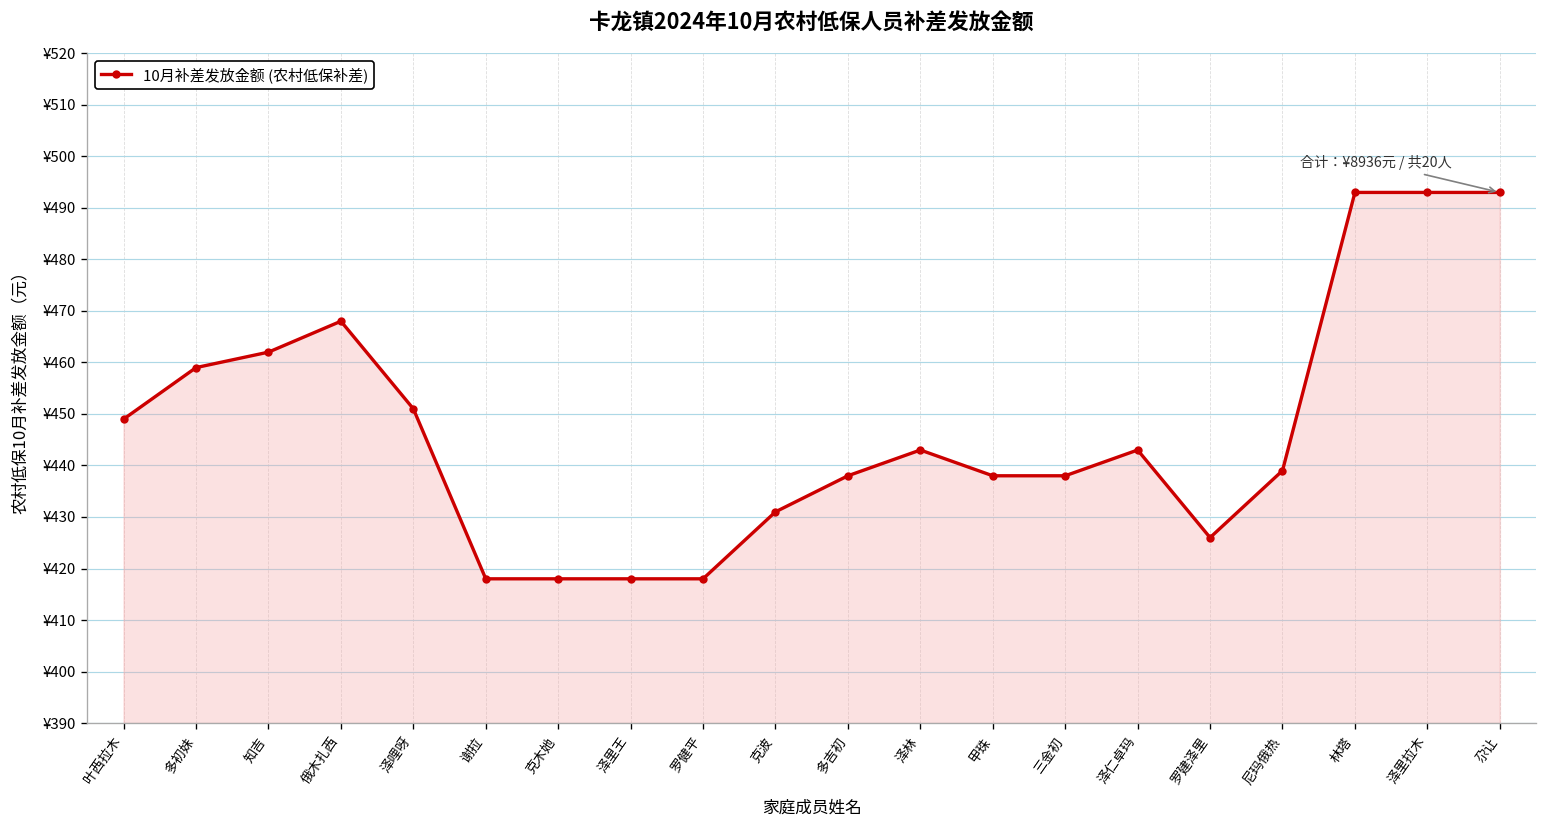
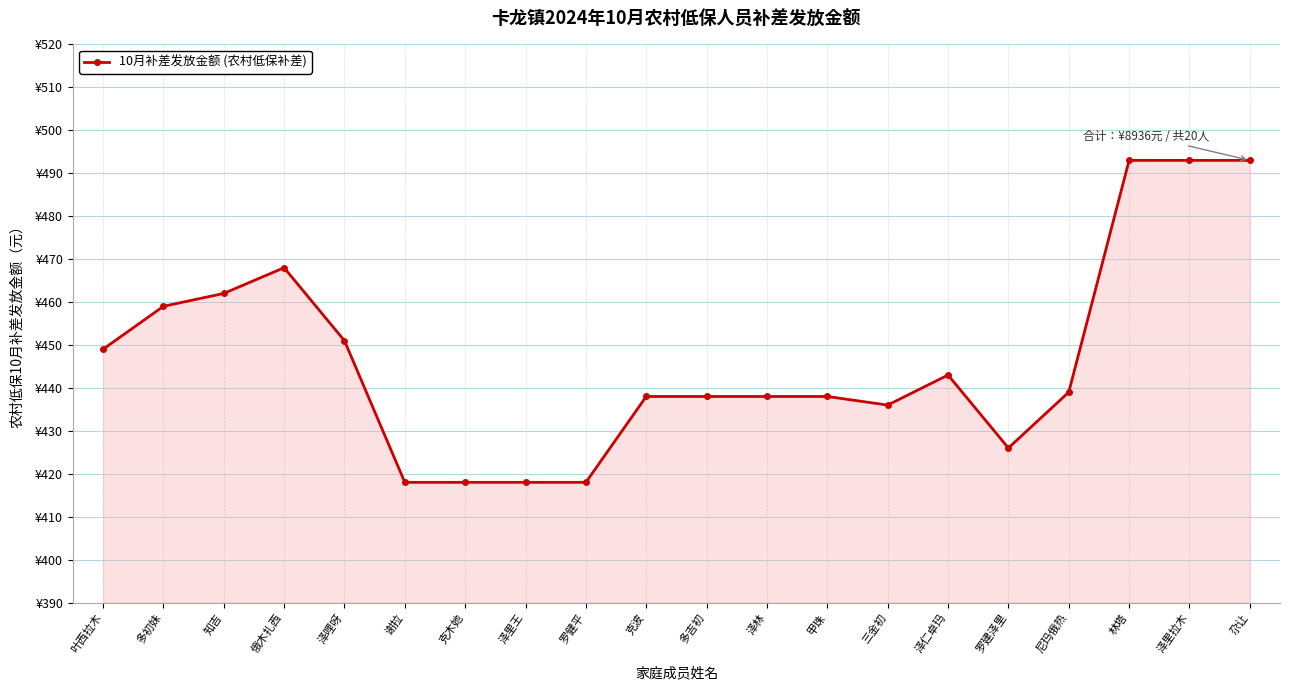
  {
    "叶西拉木": "¥449",
    "多初妹": "¥459",
    "知吉": "¥462",
    "俄木扎西": "¥468",
    "泽哩呀": "¥451",
    "谢拉": "¥418",
    "克木她": "¥418",
    "泽里王": "¥418",
    "罗健平": "¥418",
-   "克波": "¥431",
+   "克波": "¥438",
    "多吉初": "¥438",
-   "泽林": "¥443",
+   "泽林": "¥438",
    "甲珠": "¥438",
-   "三金初": "¥438",
+   "三金初": "¥436",
    "泽仁卓玛": "¥443",
    "罗建泽里": "¥426",
    "尼玛俄热": "¥439",
    "尕让": "¥493"
  }
